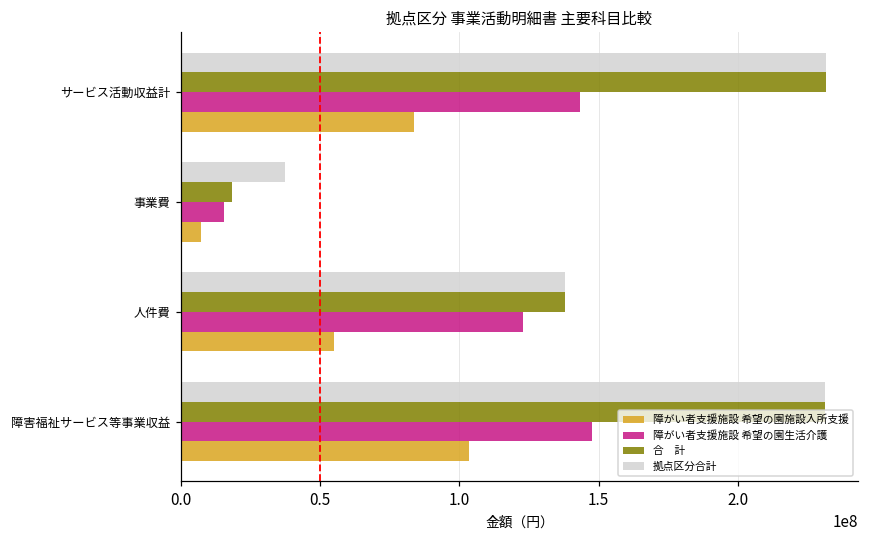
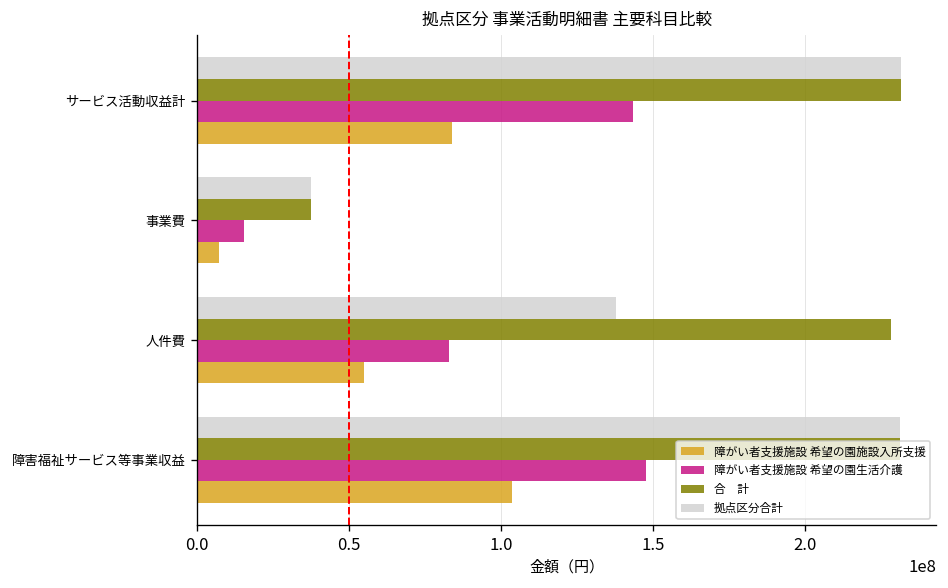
  {
    "障がい者支援施設 希望の園施設入所支援": {
      "サービス活動収益計": 84000000,
      "事業費": 7000000,
      "人件費": 55000000,
      "障害福祉サービス等事業収益": 103000000
    },
    "障がい者支援施設 希望の園生活介護": {
      "サービス活動収益計": 143000000,
      "事業費": 16000000,
-     "人件費": 123000000,
+     "人件費": 83000000,
      "障害福祉サービス等事業収益": 148000000
    },
    "合 計": {
      "サービス活動収益計": 232000000,
-     "事業費": 18000000,
-     "人件費": 138000000
+     "事業費": 37000000,
+     "人件費": 228000000
    },
    "拠点区分合計": {
      "サービス活動収益計": 232000000,
      "事業費": 37000000,
      "人件費": 138000000,
      "障害福祉サービス等事業収益": 231000000
    }
  }
